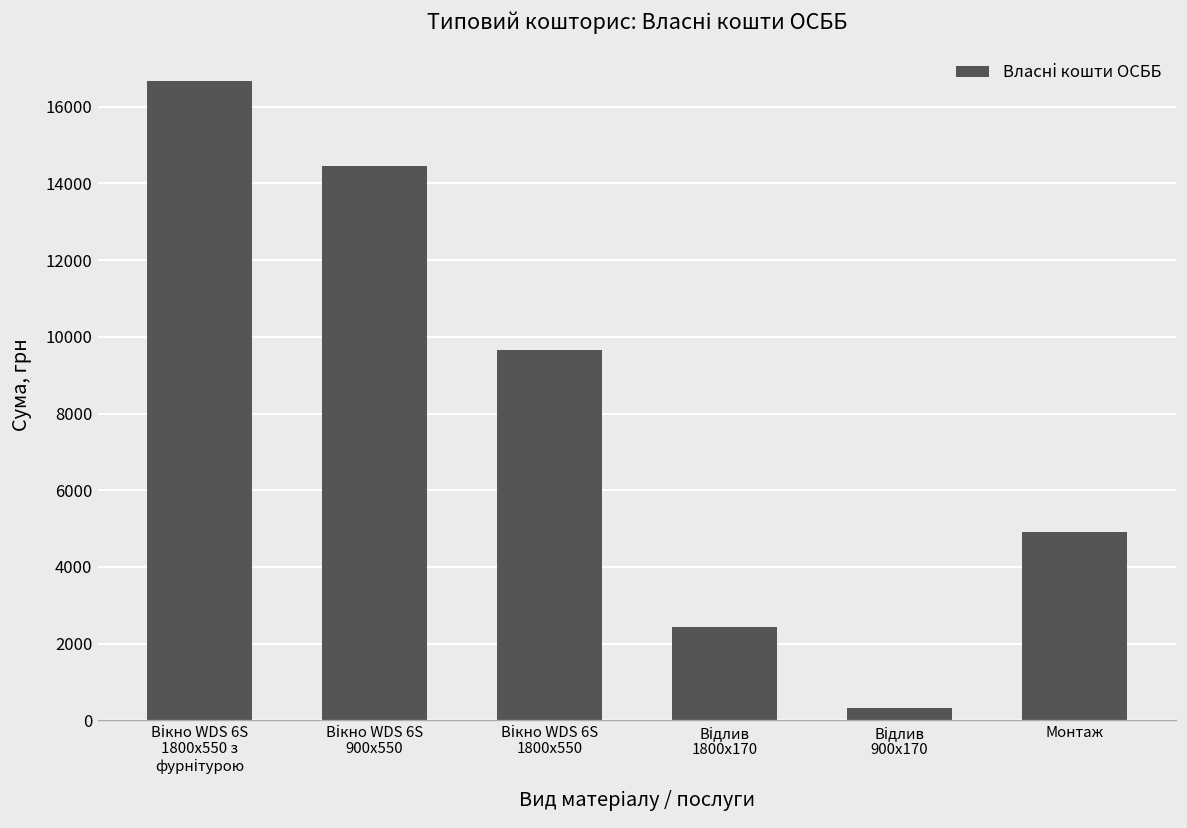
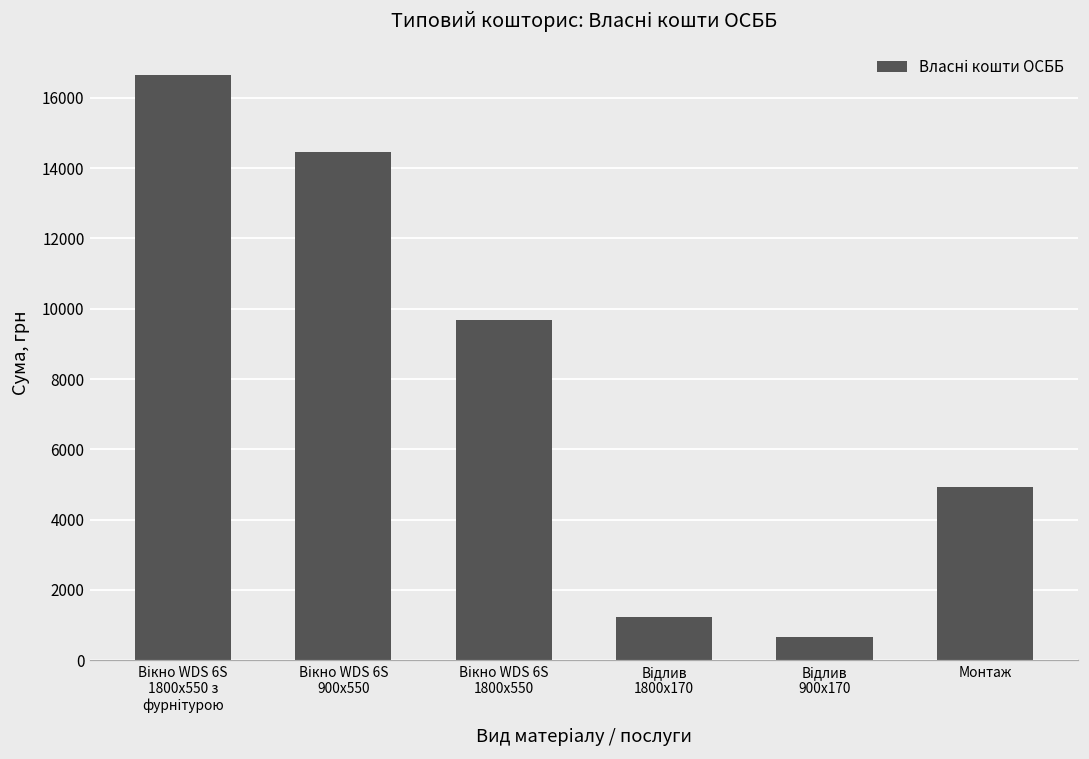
  {
    "Вікно WDS 6S 1800х550 з фурнітурою": 16700,
    "Вікно WDS 6S 900х550": 14500,
    "Вікно WDS 6S 1800х550": 9700,
-   "Відлив 1800х170": 2400,
-   "Відлив 900х170": 300,
+   "Відлив 1800х170": 1200,
+   "Відлив 900х170": 700,
    "Монтаж": 4900
  }
